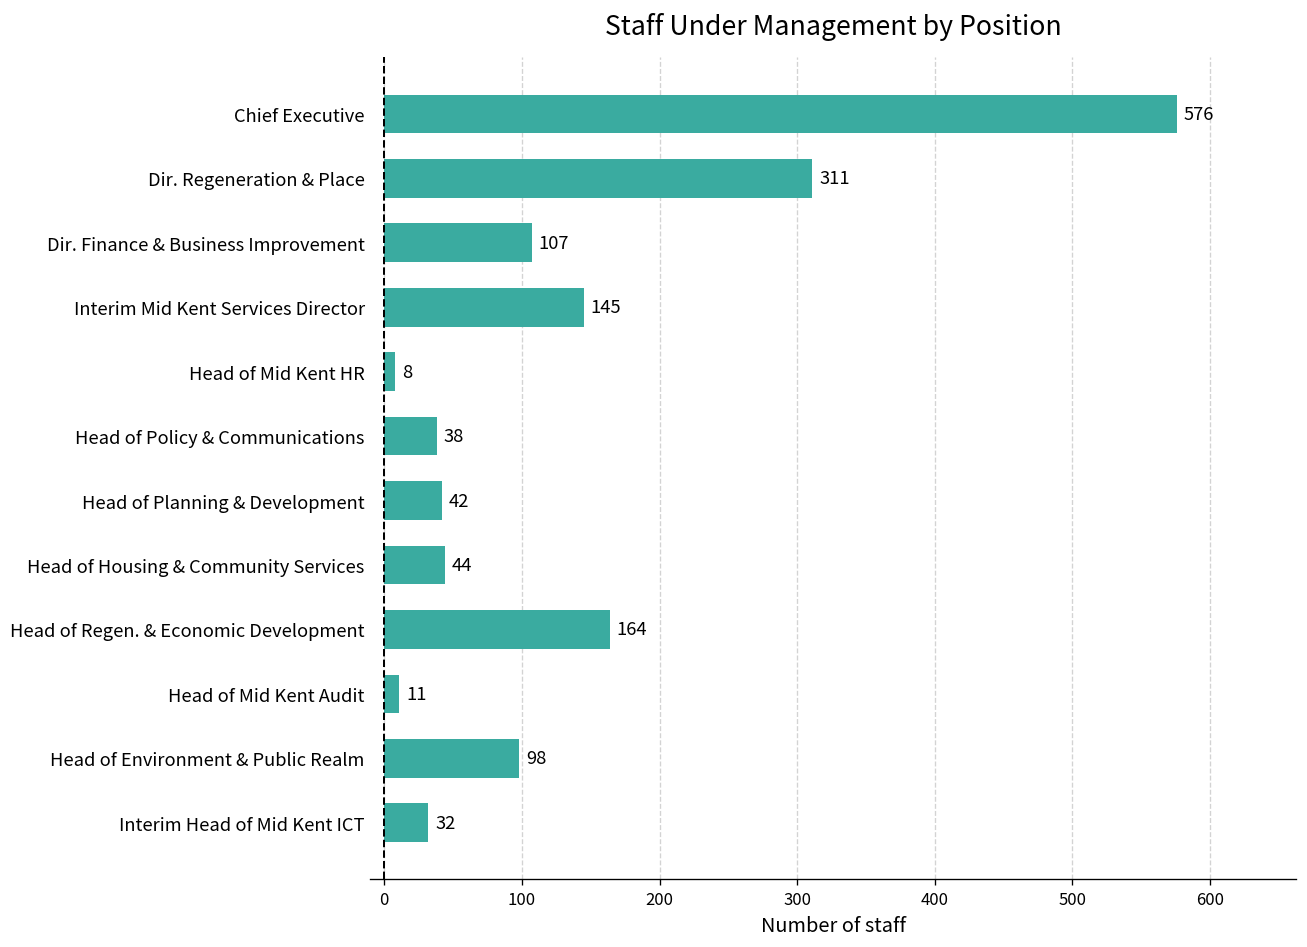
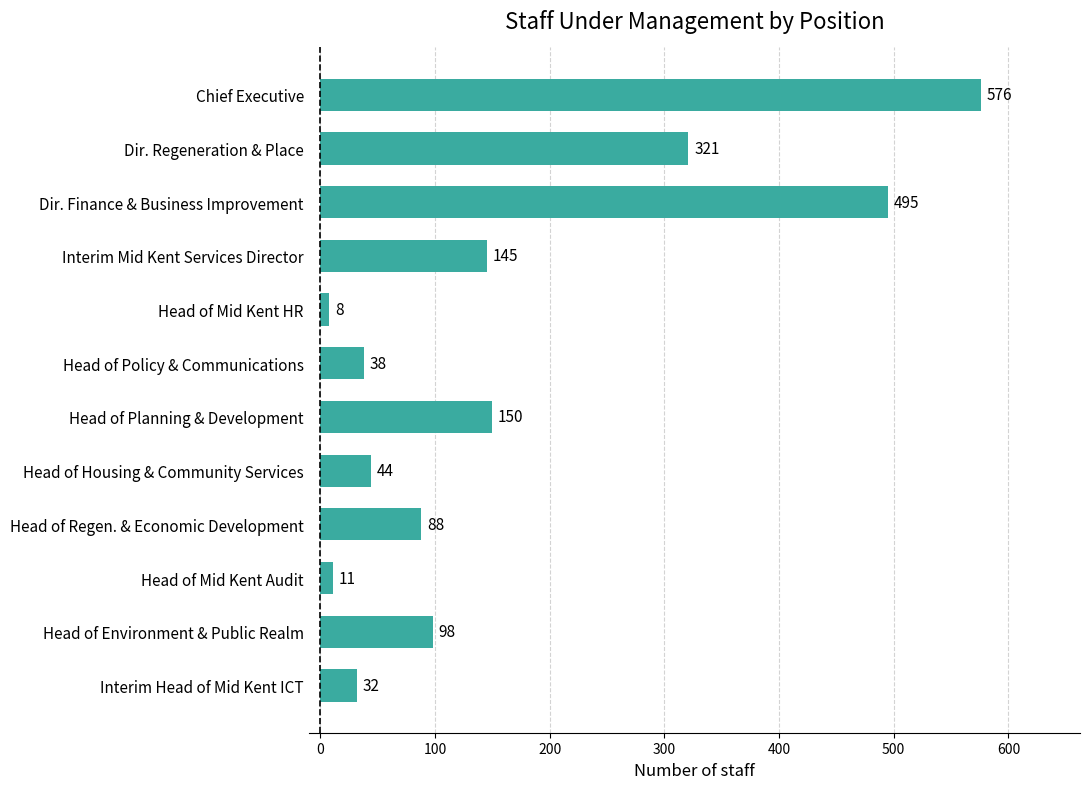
  {
    "Chief Executive": 576,
-   "Dir. Regeneration & Place": 311,
-   "Dir. Finance & Business Improvement": 107,
+   "Dir. Regeneration & Place": 321,
+   "Dir. Finance & Business Improvement": 495,
    "Interim Mid Kent Services Director": 145,
    "Head of Mid Kent HR": 8,
    "Head of Policy & Communications": 38,
-   "Head of Planning & Development": 42,
+   "Head of Planning & Development": 150,
    "Head of Housing & Community Services": 44,
-   "Head of Regen. & Economic Development": 164,
+   "Head of Regen. & Economic Development": 88,
    "Head of Mid Kent Audit": 11,
    "Head of Environment & Public Realm": 98,
    "Interim Head of Mid Kent ICT": 32
  }
